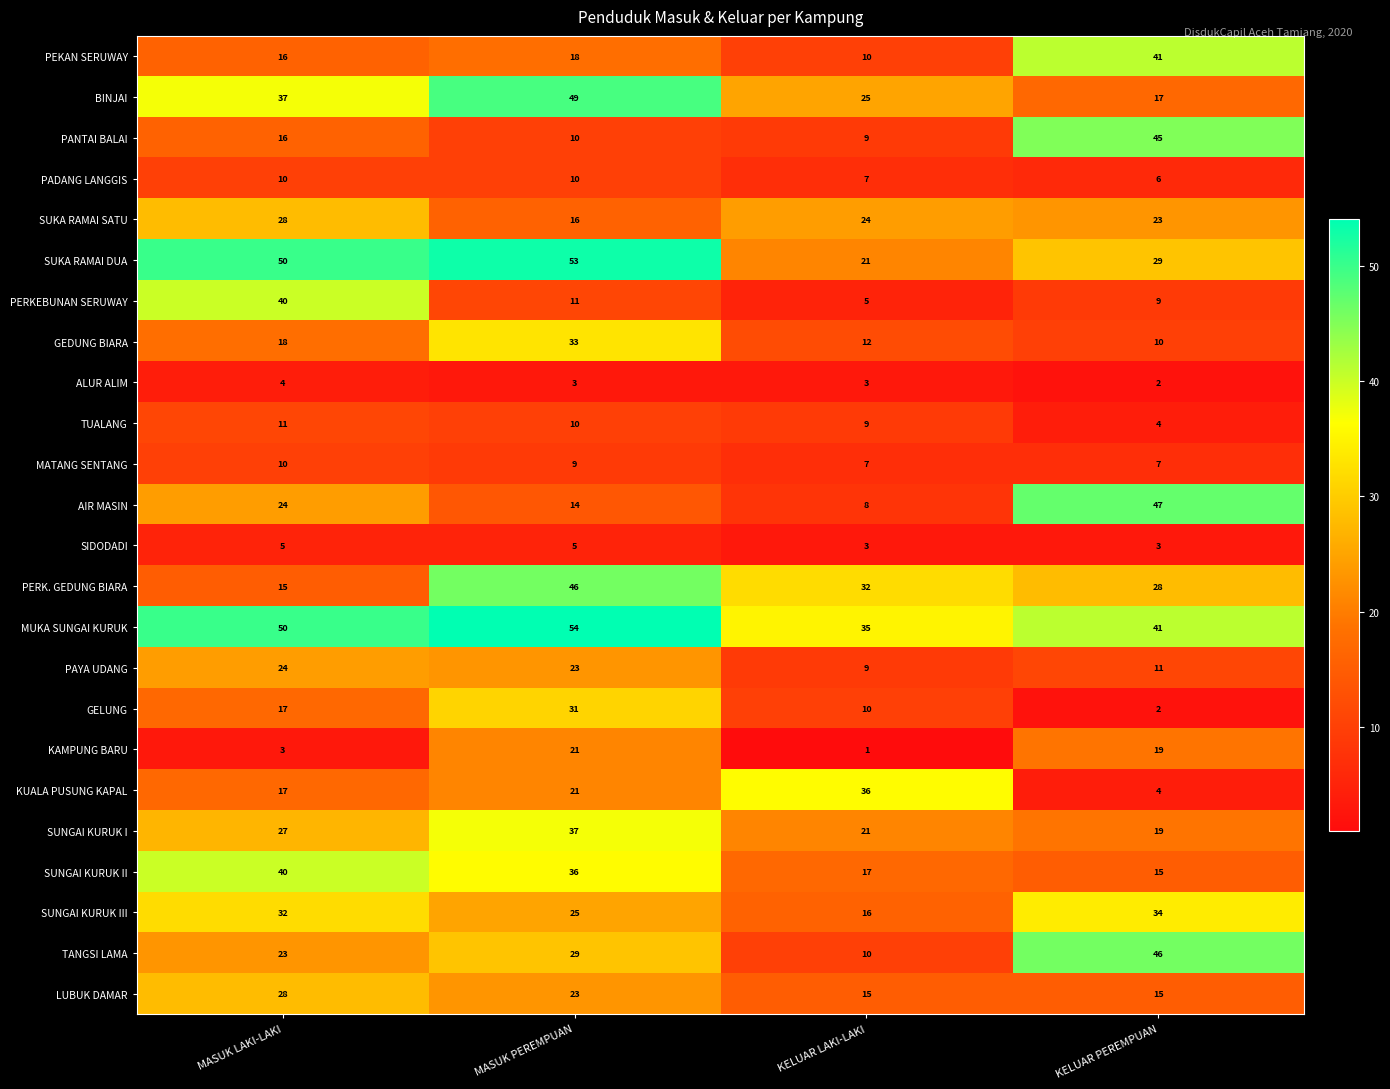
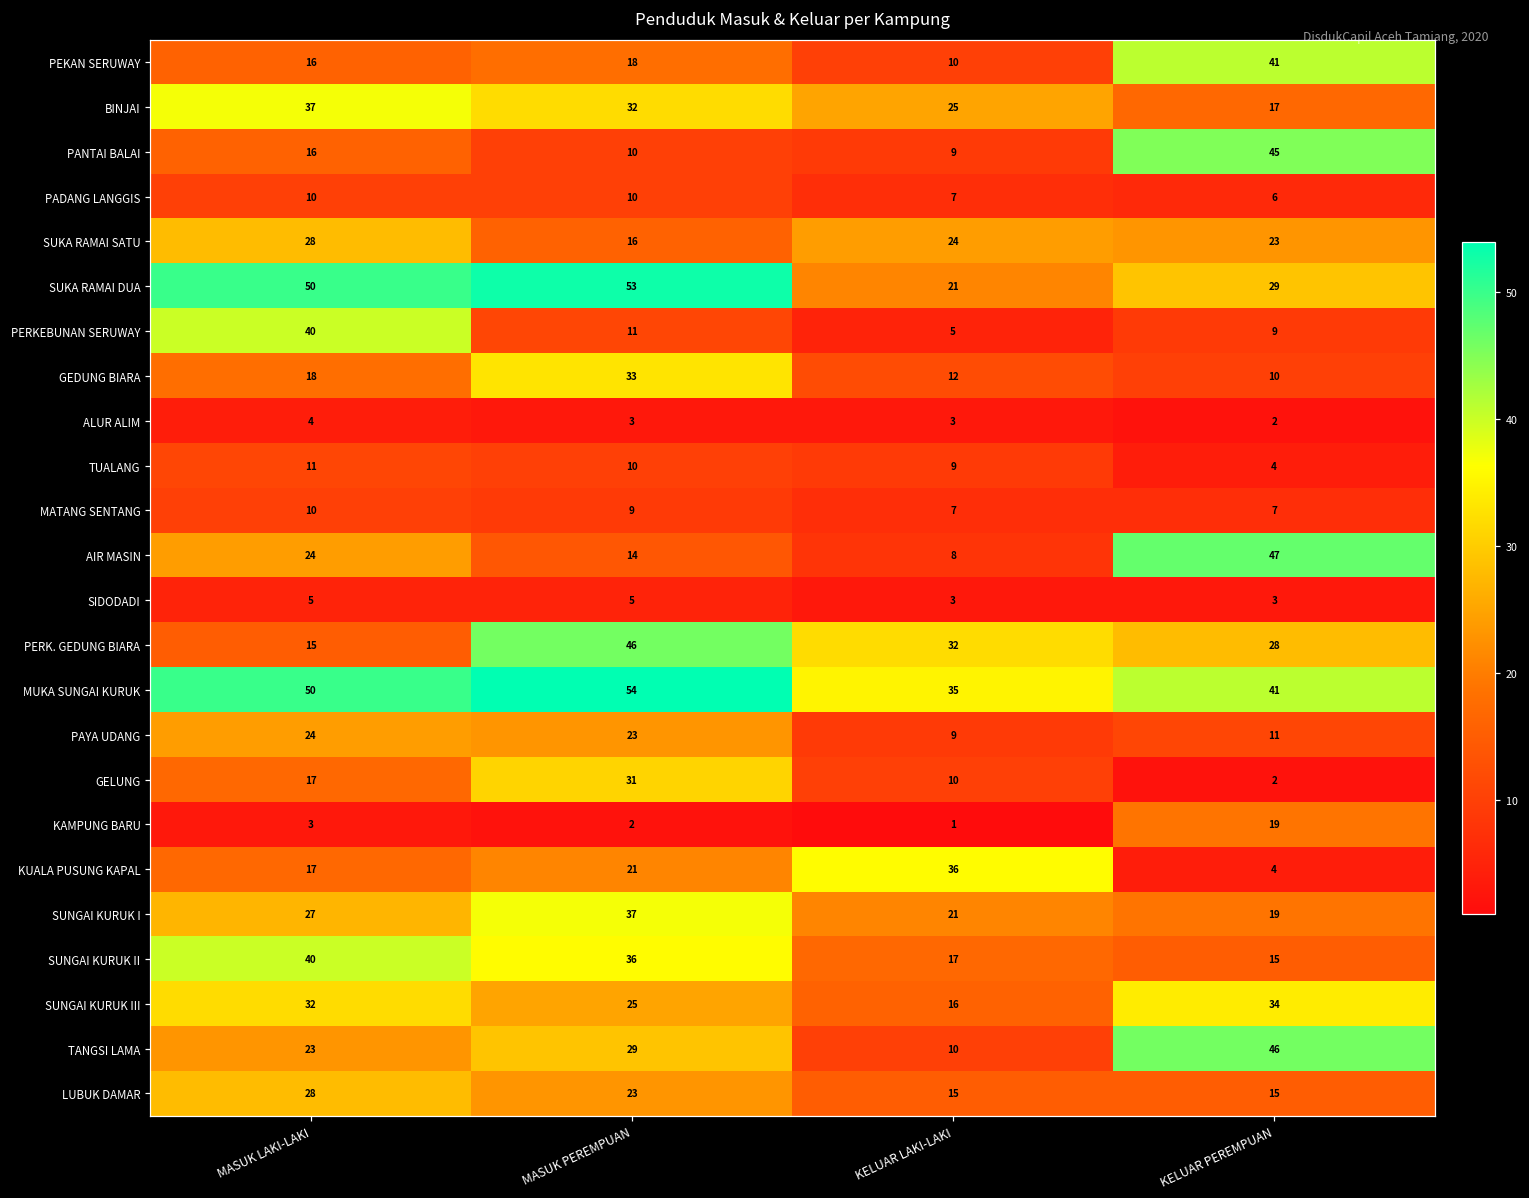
  {
    "PEKAN SERUWAY": {
      "MASUK LAKI-LAKI": 16,
      "MASUK PEREMPUAN": 18,
      "KELUAR LAKI-LAKI": 10,
      "KELUAR PEREMPUAN": 41
    },
    "BINJAI": {
      "MASUK LAKI-LAKI": 37,
-     "MASUK PEREMPUAN": 49,
+     "MASUK PEREMPUAN": 32,
      "KELUAR LAKI-LAKI": 25,
      "KELUAR PEREMPUAN": 17
    },
    "PANTAI BALAI": {
      "MASUK LAKI-LAKI": 16,
      "MASUK PEREMPUAN": 10,
      "KELUAR LAKI-LAKI": 9,
      "KELUAR PEREMPUAN": 45
    },
    "PADANG LANGGIS": {
      "MASUK LAKI-LAKI": 10,
      "MASUK PEREMPUAN": 10,
      "KELUAR LAKI-LAKI": 7,
      "KELUAR PEREMPUAN": 6
    },
    "SUKA RAMAI SATU": {
      "MASUK LAKI-LAKI": 28,
      "MASUK PEREMPUAN": 16,
      "KELUAR LAKI-LAKI": 24,
      "KELUAR PEREMPUAN": 23
    },
    "SUKA RAMAI DUA": {
      "MASUK LAKI-LAKI": 50,
      "MASUK PEREMPUAN": 53,
      "KELUAR LAKI-LAKI": 21,
      "KELUAR PEREMPUAN": 29
    },
    "PERKEBUNAN SERUWAY": {
      "MASUK LAKI-LAKI": 40,
      "MASUK PEREMPUAN": 11,
      "KELUAR LAKI-LAKI": 5,
      "KELUAR PEREMPUAN": 9
    },
    "GEDUNG BIARA": {
      "MASUK LAKI-LAKI": 18,
      "MASUK PEREMPUAN": 33,
      "KELUAR LAKI-LAKI": 12,
      "KELUAR PEREMPUAN": 10
    },
    "ALUR ALIM": {
      "MASUK LAKI-LAKI": 4,
      "MASUK PEREMPUAN": 3,
      "KELUAR LAKI-LAKI": 3,
      "KELUAR PEREMPUAN": 2
    },
    "TUALANG": {
      "MASUK LAKI-LAKI": 11,
      "MASUK PEREMPUAN": 10,
      "KELUAR LAKI-LAKI": 9,
      "KELUAR PEREMPUAN": 4
    },
    "MATANG SENTANG": {
      "MASUK LAKI-LAKI": 10,
      "MASUK PEREMPUAN": 9,
      "KELUAR LAKI-LAKI": 7,
      "KELUAR PEREMPUAN": 7
    },
    "AIR MASIN": {
      "MASUK LAKI-LAKI": 24,
      "MASUK PEREMPUAN": 14,
      "KELUAR LAKI-LAKI": 8,
      "KELUAR PEREMPUAN": 47
    },
    "SIDODADI": {
      "MASUK LAKI-LAKI": 5,
      "MASUK PEREMPUAN": 5,
      "KELUAR LAKI-LAKI": 3,
      "KELUAR PEREMPUAN": 3
    },
    "PERK. GEDUNG BIARA": {
      "MASUK LAKI-LAKI": 15,
      "MASUK PEREMPUAN": 46,
      "KELUAR LAKI-LAKI": 32,
      "KELUAR PEREMPUAN": 28
    },
    "MUKA SUNGAI KURUK": {
      "MASUK LAKI-LAKI": 50,
      "MASUK PEREMPUAN": 54,
      "KELUAR LAKI-LAKI": 35,
      "KELUAR PEREMPUAN": 41
    },
    "PAYA UDANG": {
      "MASUK LAKI-LAKI": 24,
      "MASUK PEREMPUAN": 23,
      "KELUAR LAKI-LAKI": 9,
      "KELUAR PEREMPUAN": 11
    },
    "GELUNG": {
      "MASUK LAKI-LAKI": 17,
      "MASUK PEREMPUAN": 31,
      "KELUAR LAKI-LAKI": 10,
      "KELUAR PEREMPUAN": 2
    },
    "KAMPUNG BARU": {
      "MASUK LAKI-LAKI": 3,
-     "MASUK PEREMPUAN": 21,
+     "MASUK PEREMPUAN": 2,
      "KELUAR LAKI-LAKI": 1,
      "KELUAR PEREMPUAN": 19
    },
    "KUALA PUSUNG KAPAL": {
      "MASUK LAKI-LAKI": 17,
      "MASUK PEREMPUAN": 21,
      "KELUAR LAKI-LAKI": 36,
      "KELUAR PEREMPUAN": 4
    },
    "SUNGAI KURUK I": {
      "MASUK LAKI-LAKI": 27,
      "MASUK PEREMPUAN": 37,
      "KELUAR LAKI-LAKI": 21,
      "KELUAR PEREMPUAN": 19
    },
    "SUNGAI KURUK II": {
      "MASUK LAKI-LAKI": 40,
      "MASUK PEREMPUAN": 36,
      "KELUAR LAKI-LAKI": 17,
      "KELUAR PEREMPUAN": 15
    },
    "SUNGAI KURUK III": {
      "MASUK LAKI-LAKI": 32,
      "MASUK PEREMPUAN": 25,
      "KELUAR LAKI-LAKI": 16,
      "KELUAR PEREMPUAN": 34
    },
    "TANGSI LAMA": {
      "MASUK LAKI-LAKI": 23,
      "MASUK PEREMPUAN": 29,
      "KELUAR LAKI-LAKI": 10,
      "KELUAR PEREMPUAN": 46
    },
    "LUBUK DAMAR": {
      "MASUK LAKI-LAKI": 28,
      "MASUK PEREMPUAN": 23,
      "KELUAR LAKI-LAKI": 15,
      "KELUAR PEREMPUAN": 15
    }
  }
